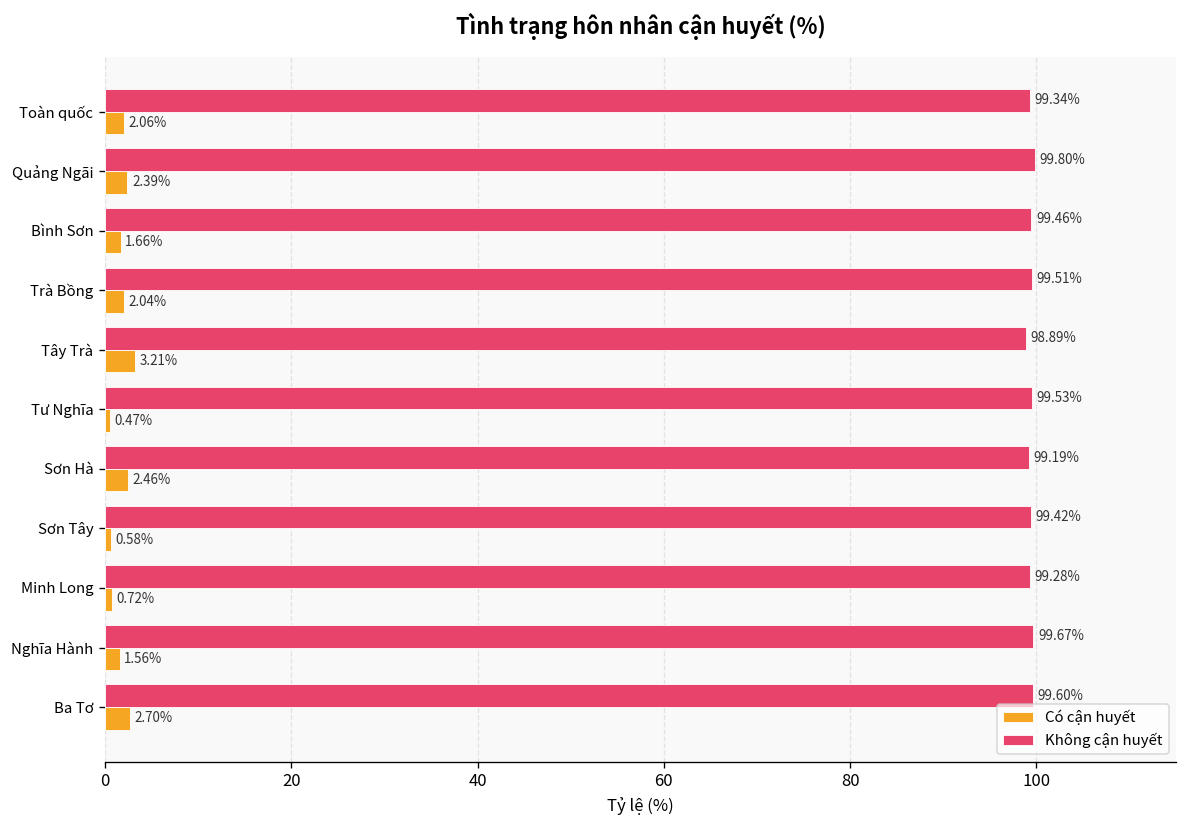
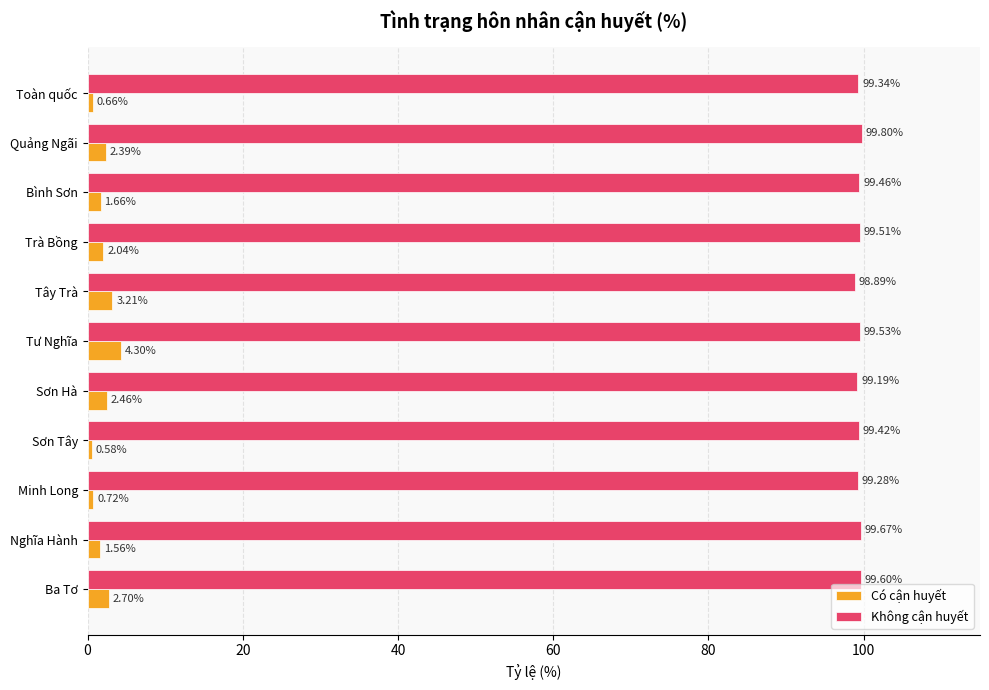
  {
    "Có cận huyết": {
-     "Toàn quốc": "2.06%",
+     "Toàn quốc": "0.66%",
      "Quảng Ngãi": "2.39%",
      "Bình Sơn": "1.66%",
      "Trà Bồng": "2.04%",
      "Tây Trà": "3.21%",
-     "Tư Nghĩa": "0.47%",
+     "Tư Nghĩa": "4.30%",
      "Sơn Hà": "2.46%",
      "Sơn Tây": "0.58%",
      "Minh Long": "0.72%",
      "Nghĩa Hành": "1.56%",
      "Ba Tơ": "2.70%"
    },
    "Không cận huyết": {
      "Toàn quốc": "99.34%",
      "Quảng Ngãi": "99.80%",
      "Bình Sơn": "99.46%",
      "Trà Bồng": "99.51%",
      "Tây Trà": "98.89%",
      "Tư Nghĩa": "99.53%",
      "Sơn Hà": "99.19%",
      "Sơn Tây": "99.42%",
      "Minh Long": "99.28%",
      "Nghĩa Hành": "99.67%"
    }
  }
